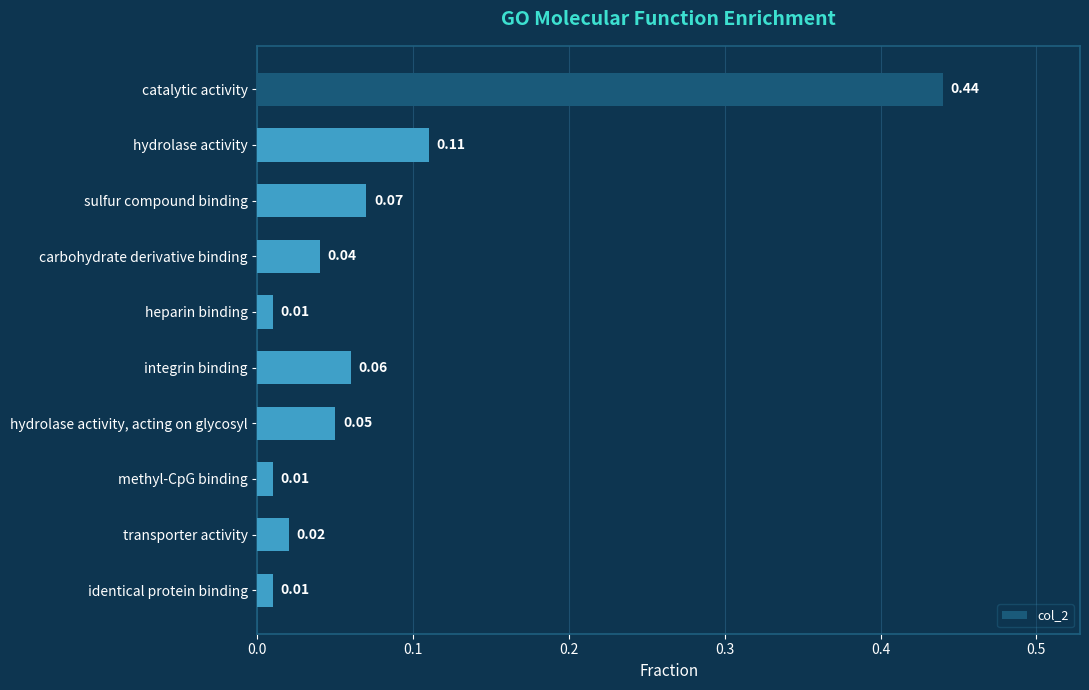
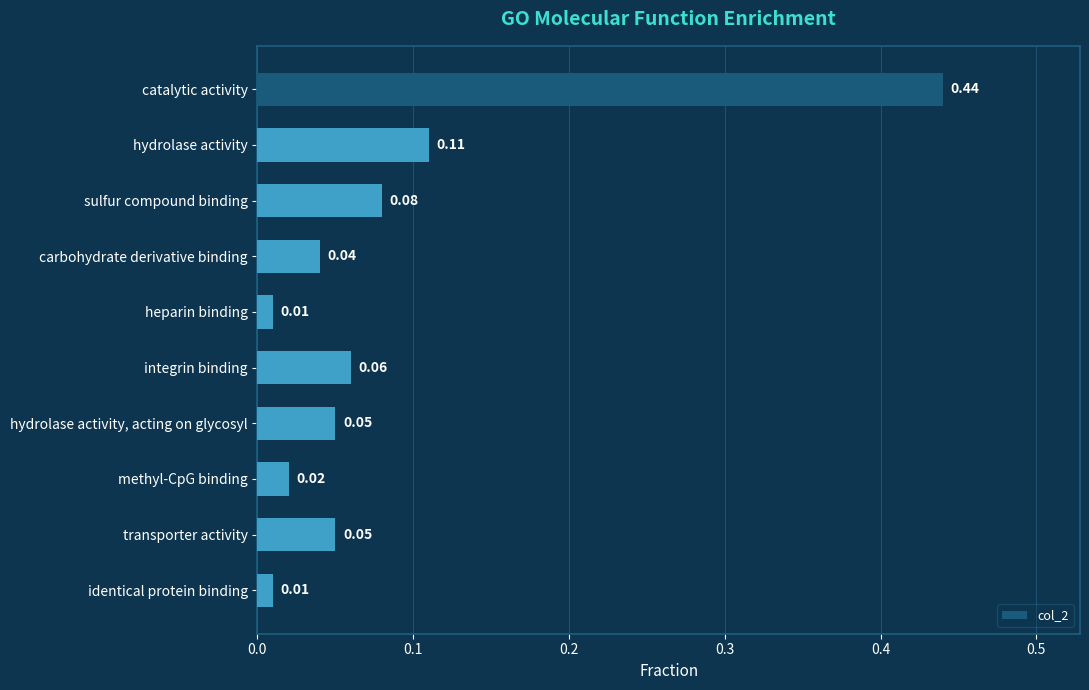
  {
    "catalytic activity": 0.44,
    "hydrolase activity": 0.11,
-   "sulfur compound binding": 0.07,
+   "sulfur compound binding": 0.08,
    "carbohydrate derivative binding": 0.04,
    "heparin binding": 0.01,
    "integrin binding": 0.06,
    "hydrolase activity, acting on glycosyl": 0.05,
-   "methyl-CpG binding": 0.01,
-   "transporter activity": 0.02,
+   "methyl-CpG binding": 0.02,
+   "transporter activity": 0.05,
    "identical protein binding": 0.01
  }
